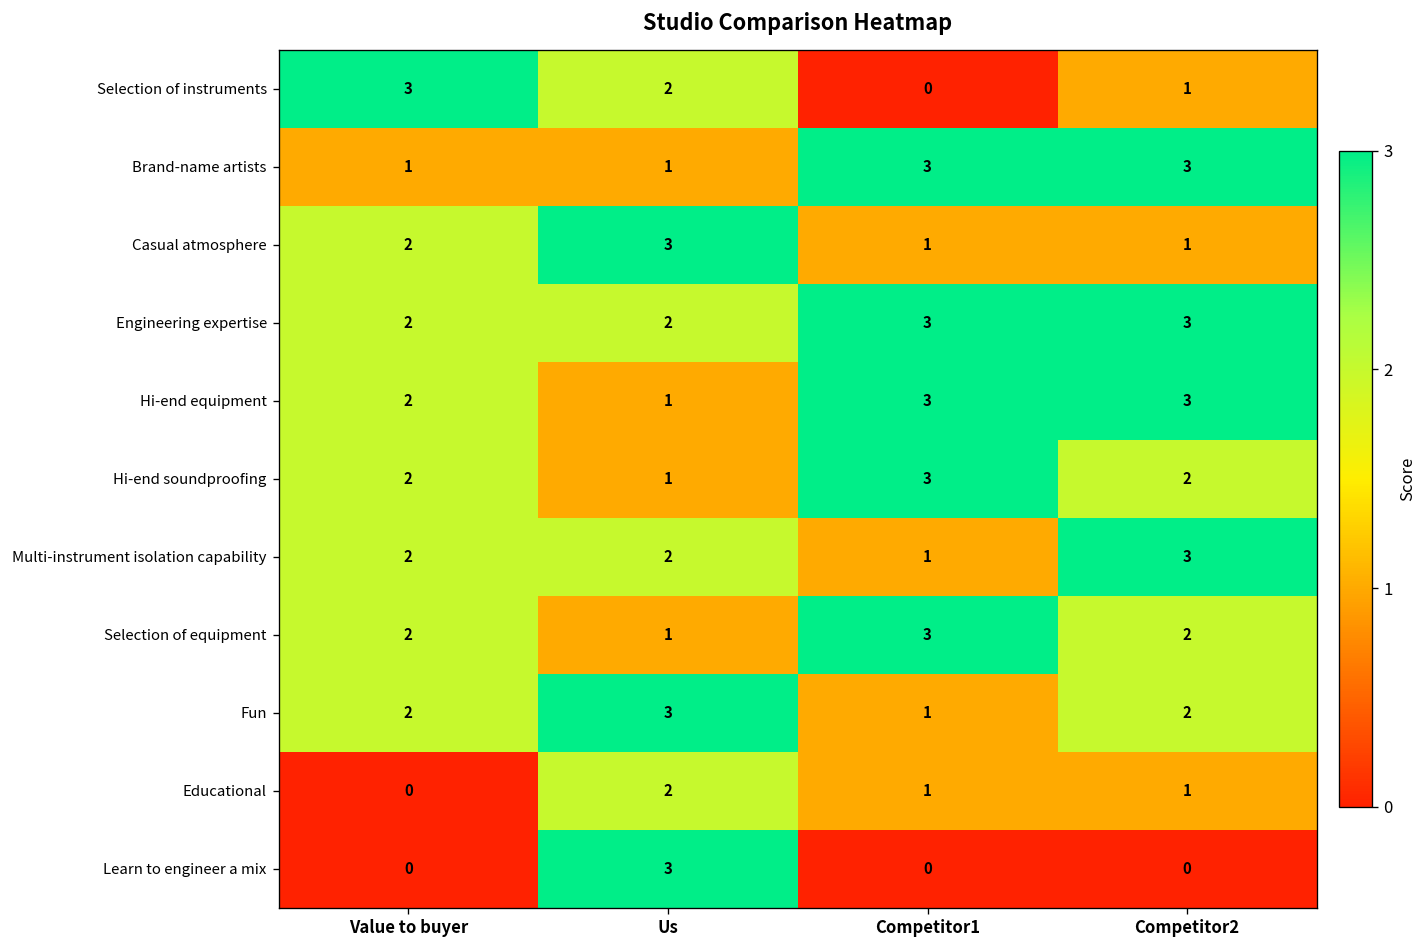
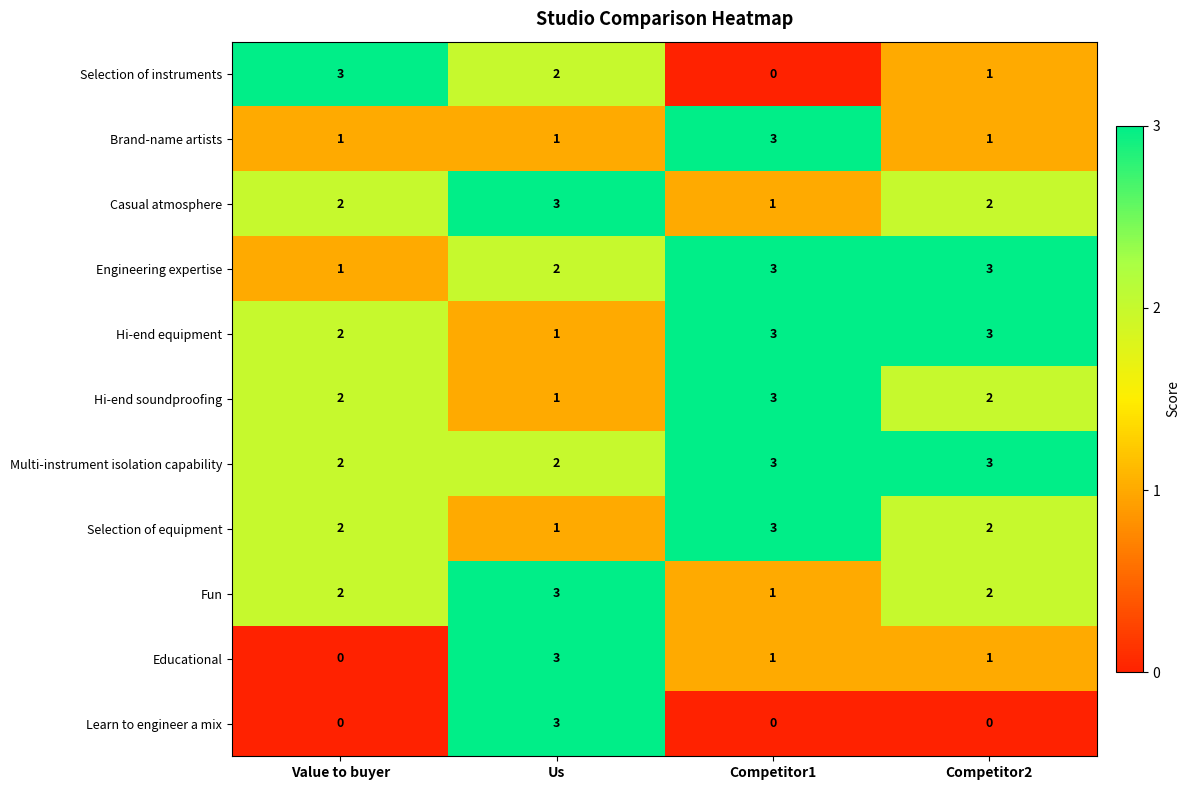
  {
    "Selection of instruments": {
      "Value to buyer": 3,
      "Us": 2,
      "Competitor1": 0,
      "Competitor2": 1
    },
    "Brand-name artists": {
      "Value to buyer": 1,
      "Us": 1,
      "Competitor1": 3,
-     "Competitor2": 3
+     "Competitor2": 1
    },
    "Casual atmosphere": {
      "Value to buyer": 2,
      "Us": 3,
      "Competitor1": 1,
-     "Competitor2": 1
+     "Competitor2": 2
    },
    "Engineering expertise": {
-     "Value to buyer": 2,
+     "Value to buyer": 1,
      "Us": 2,
      "Competitor1": 3,
      "Competitor2": 3
    },
    "Hi-end equipment": {
      "Value to buyer": 2,
      "Us": 1,
      "Competitor1": 3,
      "Competitor2": 3
    },
    "Hi-end soundproofing": {
      "Value to buyer": 2,
      "Us": 1,
      "Competitor1": 3,
      "Competitor2": 2
    },
    "Multi-instrument isolation capability": {
      "Value to buyer": 2,
      "Us": 2,
-     "Competitor1": 1,
+     "Competitor1": 3,
      "Competitor2": 3
    },
    "Selection of equipment": {
      "Value to buyer": 2,
      "Us": 1,
      "Competitor1": 3,
      "Competitor2": 2
    },
    "Fun": {
      "Value to buyer": 2,
      "Us": 3,
      "Competitor1": 1,
      "Competitor2": 2
    },
    "Educational": {
      "Value to buyer": 0,
-     "Us": 2,
+     "Us": 3,
      "Competitor1": 1,
      "Competitor2": 1
    },
    "Learn to engineer a mix": {
      "Value to buyer": 0,
      "Us": 3,
      "Competitor1": 0,
      "Competitor2": 0
    }
  }
